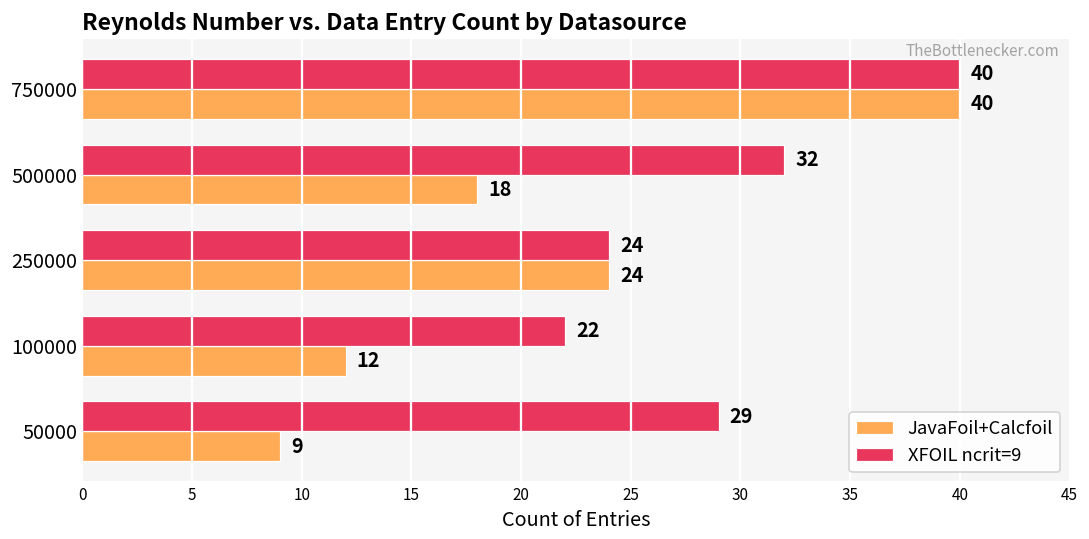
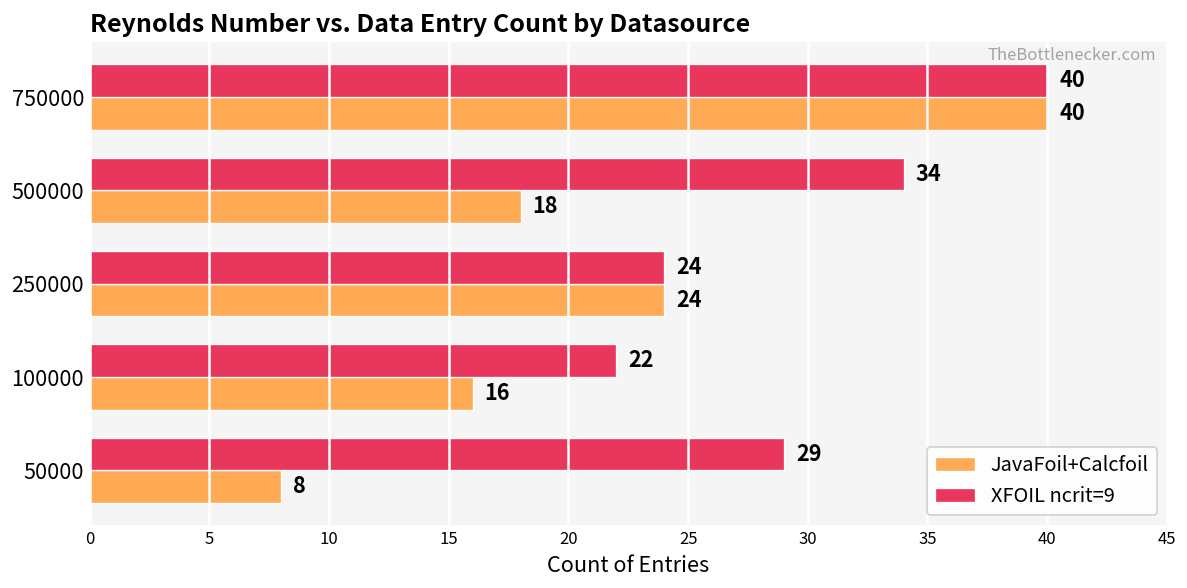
  {
    "JavaFoil+Calcfoil": {
      "750000": 40,
      "500000": 18,
      "250000": 24,
-     "100000": 12,
-     "50000": 9
+     "100000": 16,
+     "50000": 8
    },
    "XFOIL ncrit=9": {
      "750000": 40,
-     "500000": 32,
+     "500000": 34,
      "250000": 24,
      "100000": 22,
      "50000": 29
    }
  }
